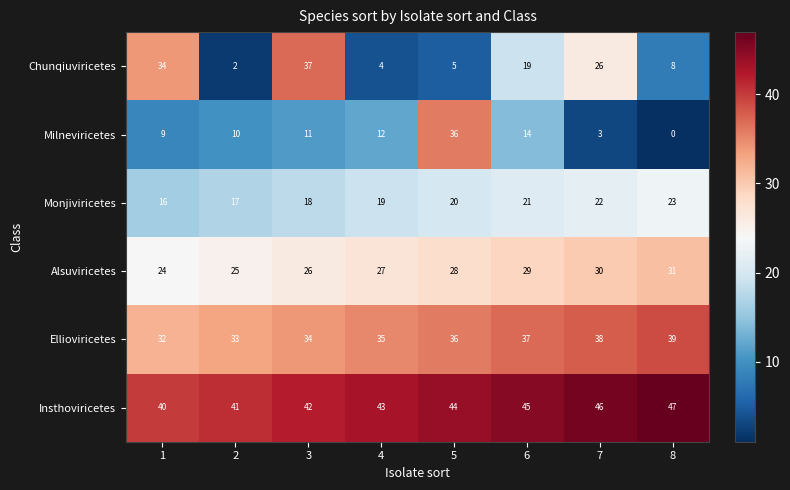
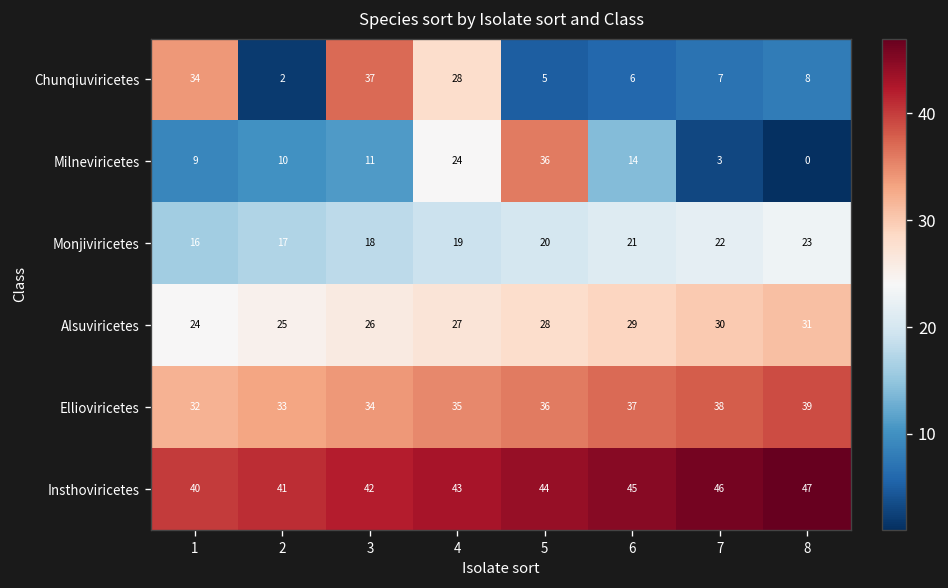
  {
    "Chunqiuviricetes": {
      "1": 34,
      "2": 2,
      "3": 37,
-     "4": 4,
+     "4": 28,
      "5": 5,
-     "6": 19,
-     "7": 26,
+     "6": 6,
+     "7": 7,
      "8": 8
    },
    "Milneviricetes": {
      "1": 9,
      "2": 10,
      "3": 11,
-     "4": 12,
+     "4": 24,
      "5": 36,
      "6": 14,
      "7": 3,
      "8": 0
    },
    "Monjiviricetes": {
      "1": 16,
      "2": 17,
      "3": 18,
      "4": 19,
      "5": 20,
      "6": 21,
      "7": 22,
      "8": 23
    },
    "Alsuviricetes": {
      "1": 24,
      "2": 25,
      "3": 26,
      "4": 27,
      "5": 28,
      "6": 29,
      "7": 30,
      "8": 31
    },
    "Ellioviricetes": {
      "1": 32,
      "2": 33,
      "3": 34,
      "4": 35,
      "5": 36,
      "6": 37,
      "7": 38,
      "8": 39
    },
    "Insthoviricetes": {
      "1": 40,
      "2": 41,
      "3": 42,
      "4": 43,
      "5": 44,
      "6": 45,
      "7": 46,
      "8": 47
    }
  }
